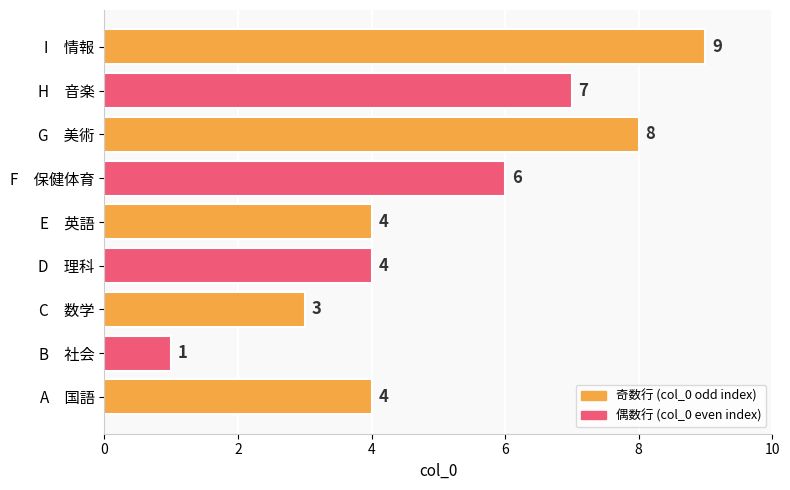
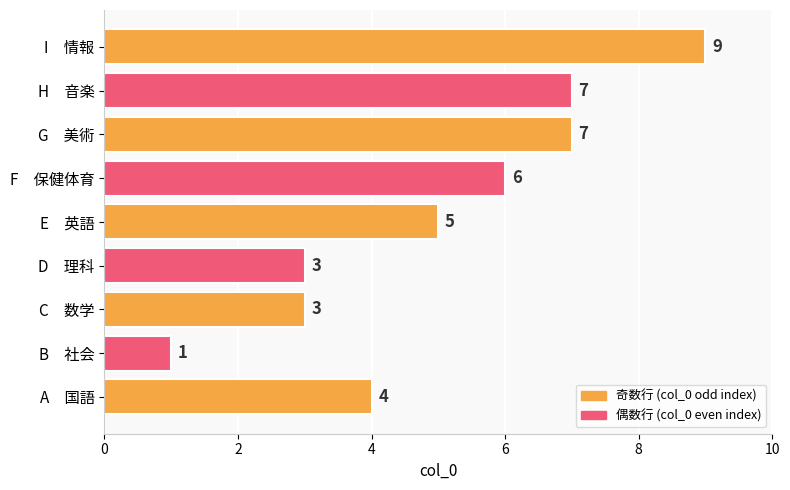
  {
    "I 情報": 9,
    "H 音楽": 7,
-   "G 美術": 8,
+   "G 美術": 7,
    "F 保健体育": 6,
-   "E 英語": 4,
-   "D 理科": 4,
+   "E 英語": 5,
+   "D 理科": 3,
    "C 数学": 3,
    "B 社会": 1,
    "A 国語": 4
  }
